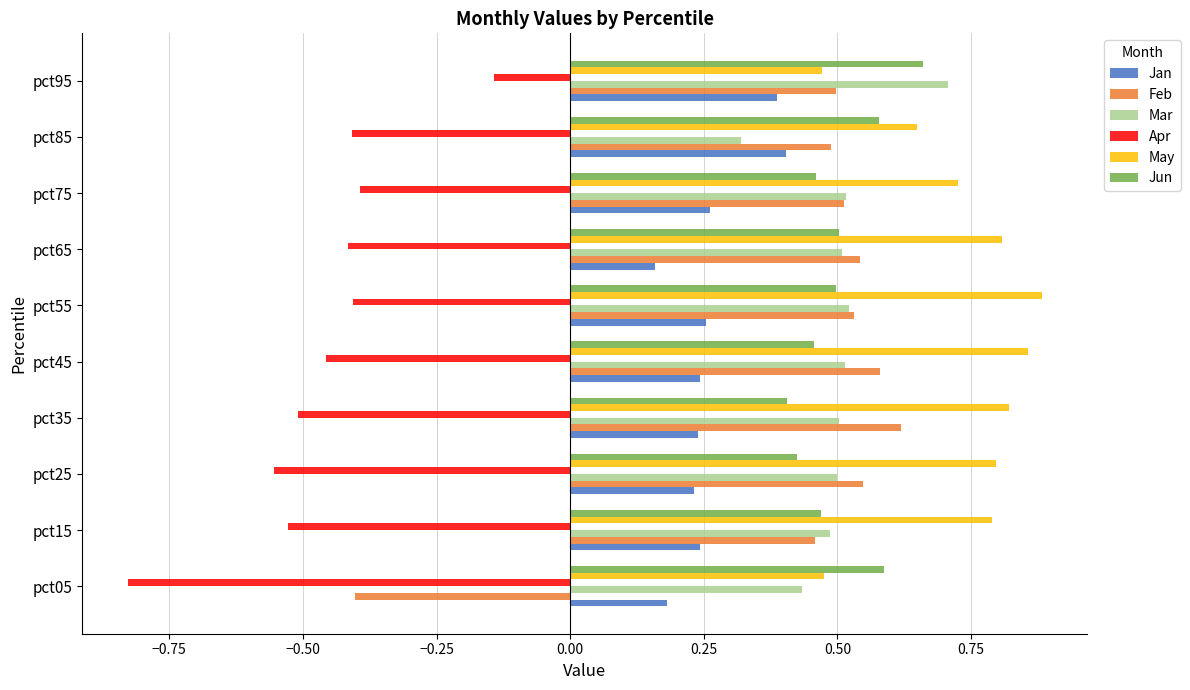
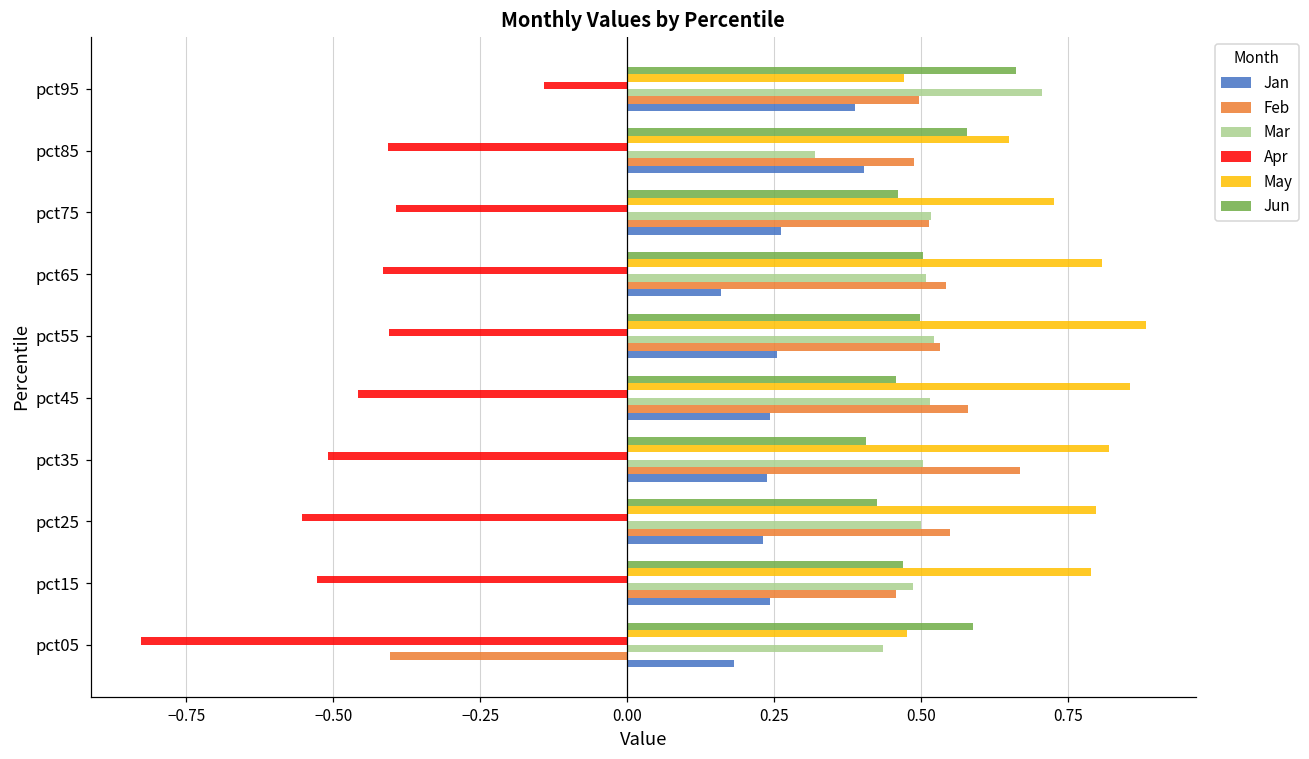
  {
    "Jan": {
      "pct95": 0.39,
      "pct85": 0.40,
      "pct75": 0.26,
      "pct65": 0.16,
      "pct55": 0.25,
      "pct45": 0.24,
      "pct35": 0.24,
      "pct25": 0.23,
      "pct15": 0.24,
      "pct05": 0.18
    },
    "Feb": {
      "pct95": 0.50,
      "pct85": 0.49,
      "pct75": 0.51,
      "pct65": 0.54,
      "pct55": 0.53,
      "pct45": 0.58,
-     "pct35": 0.62,
+     "pct35": 0.67,
      "pct25": 0.55,
      "pct15": 0.46,
      "pct05": -0.40
    },
    "Mar": {
      "pct95": 0.71,
      "pct85": 0.32,
      "pct75": 0.52,
      "pct65": 0.51,
      "pct55": 0.52,
      "pct45": 0.51,
      "pct35": 0.50,
      "pct25": 0.50,
      "pct15": 0.49,
      "pct05": 0.43
    },
    "Apr": {
      "pct95": -0.14,
      "pct85": -0.41,
      "pct75": -0.39,
      "pct65": -0.42,
      "pct55": -0.41,
      "pct45": -0.46,
      "pct35": -0.51,
      "pct25": -0.55,
      "pct15": -0.53,
      "pct05": -0.83
    },
    "May": {
      "pct95": 0.47,
      "pct85": 0.65,
      "pct75": 0.73,
      "pct65": 0.81,
      "pct55": 0.88,
      "pct45": 0.86,
      "pct35": 0.82,
      "pct25": 0.80,
      "pct15": 0.79,
      "pct05": 0.48
    },
    "Jun": {
      "pct95": 0.66,
      "pct85": 0.58,
      "pct75": 0.46,
      "pct65": 0.50,
      "pct55": 0.50,
      "pct45": 0.46,
      "pct35": 0.41,
      "pct25": 0.43,
      "pct15": 0.47,
      "pct05": 0.59
    }
  }
